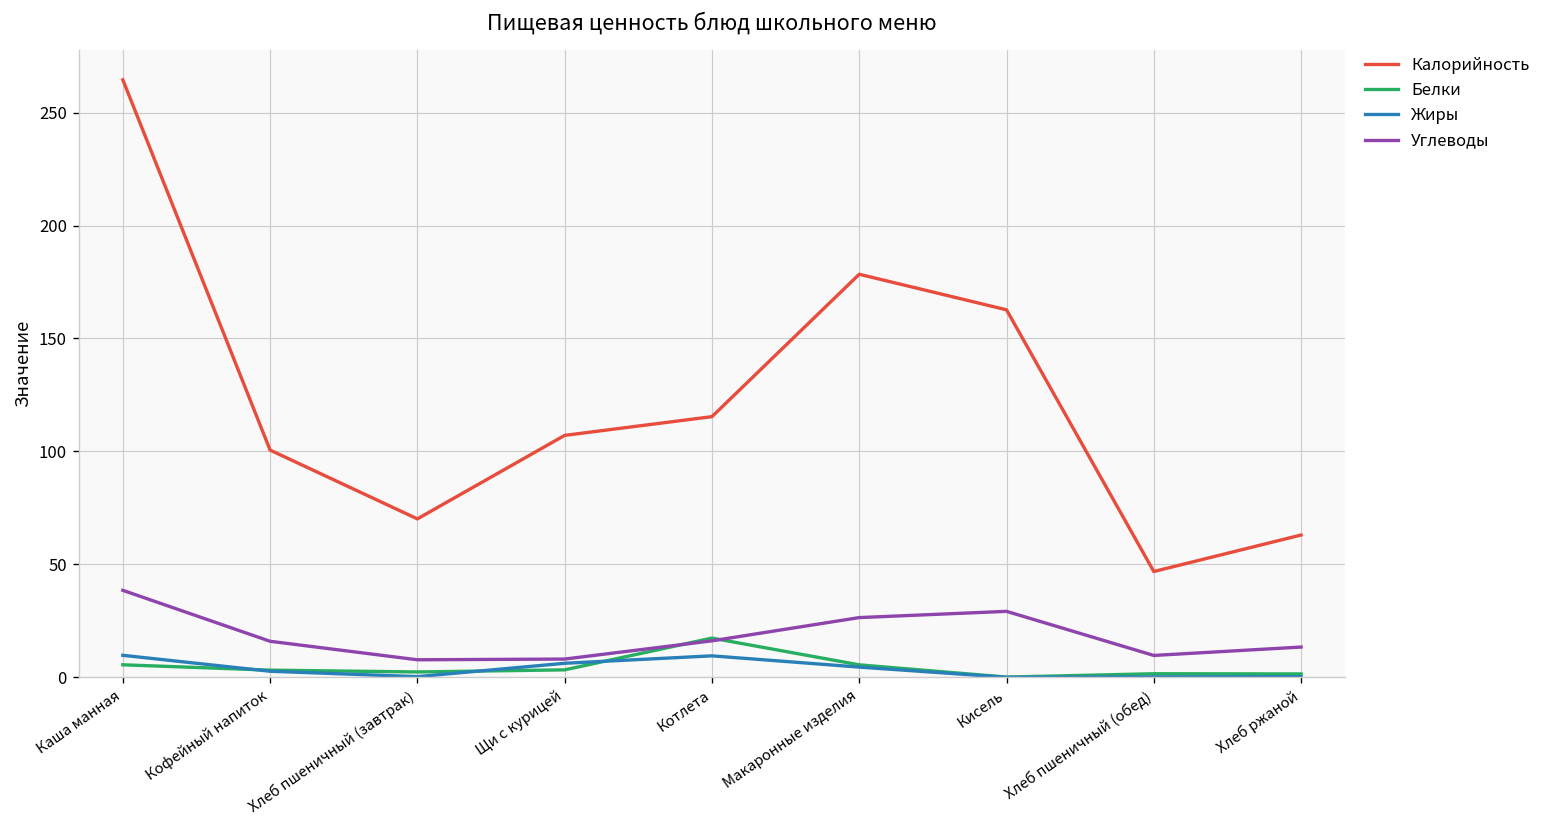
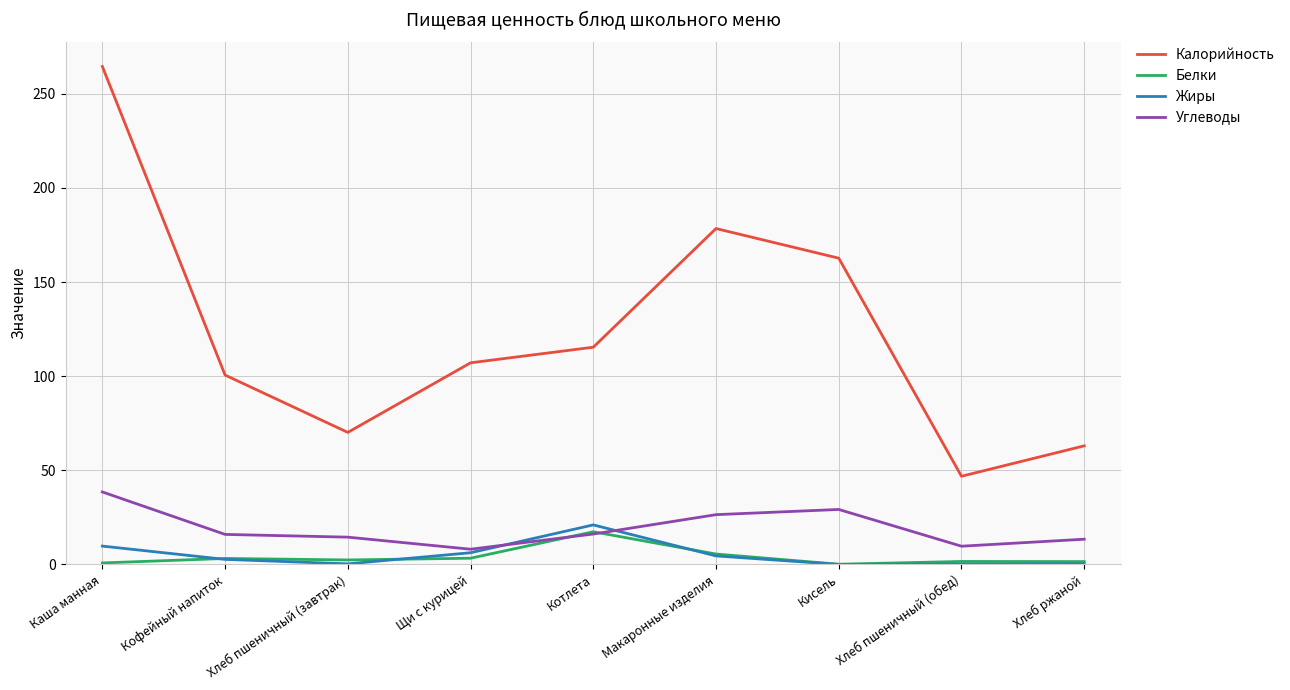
  {
    "Калорийность": {
      "Каша манная": 265,
      "Кофейный напиток": 101,
      "Хлеб пшеничный (завтрак)": 70,
      "Щи с курицей": 107,
      "Котлета": 115,
      "Макаронные изделия": 178,
      "Кисель": 163,
      "Хлеб пшеничный (обед)": 47,
      "Хлеб ржаной": 63
    },
    "Белки": {
-     "Каша манная": 6,
+     "Каша манная": 1,
      "Хлеб пшеничный (завтрак)": 2,
      "Щи с курицей": 3
    },
    "Жиры": {
      "Каша манная": 10,
      "Хлеб пшеничный (завтрак)": 0,
      "Щи с курицей": 6,
-     "Котлета": 10
+     "Котлета": 21
    },
    "Углеводы": {
      "Каша манная": 39,
      "Кофейный напиток": 16,
-     "Хлеб пшеничный (завтрак)": 8,
+     "Хлеб пшеничный (завтрак)": 14,
      "Щи с курицей": 8,
      "Макаронные изделия": 26,
      "Кисель": 29,
      "Хлеб пшеничный (обед)": 10,
      "Хлеб ржаной": 13
    }
  }
